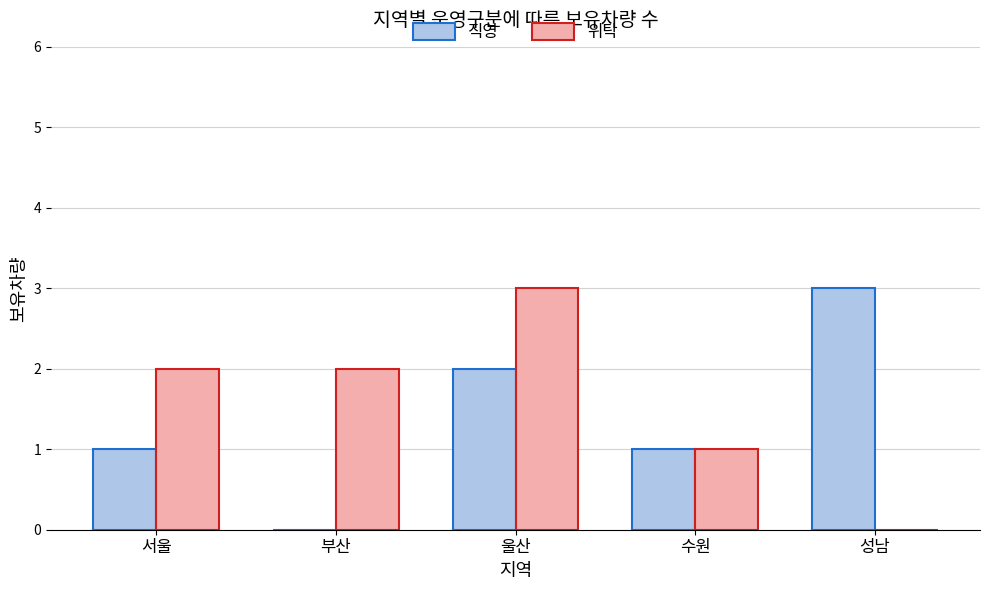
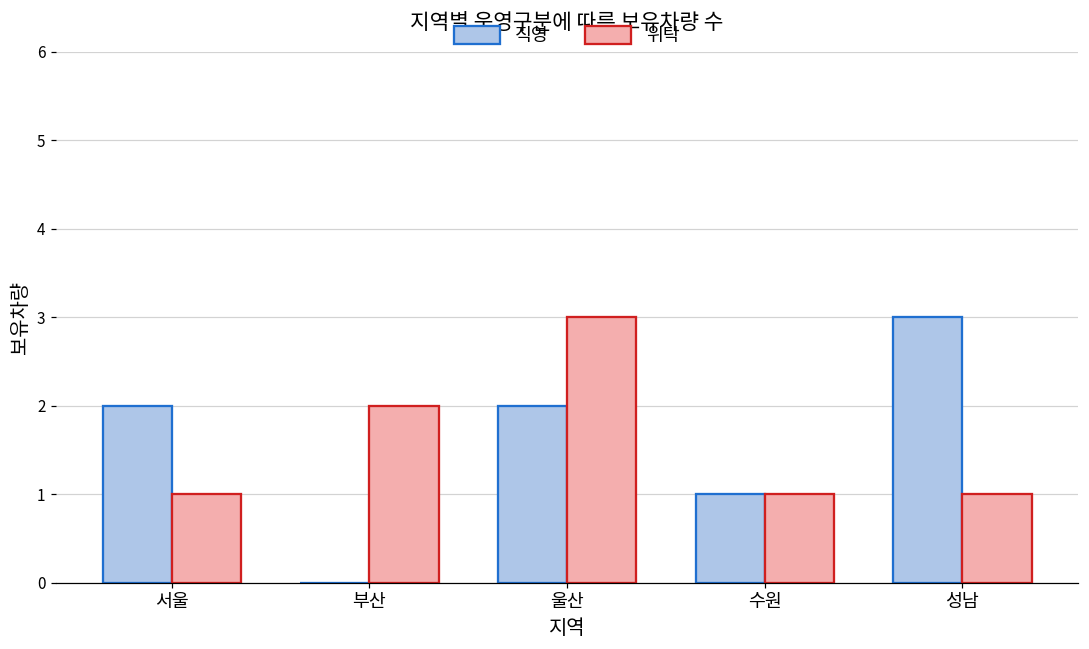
  {
    "직영": {
-     "서울": 1,
+     "서울": 2,
      "부산": 0,
      "울산": 2,
      "수원": 1,
      "성남": 3
    },
    "위탁": {
-     "서울": 2,
+     "서울": 1,
      "부산": 2,
      "울산": 3,
      "수원": 1,
-     "성남": 0
+     "성남": 1
    }
  }
